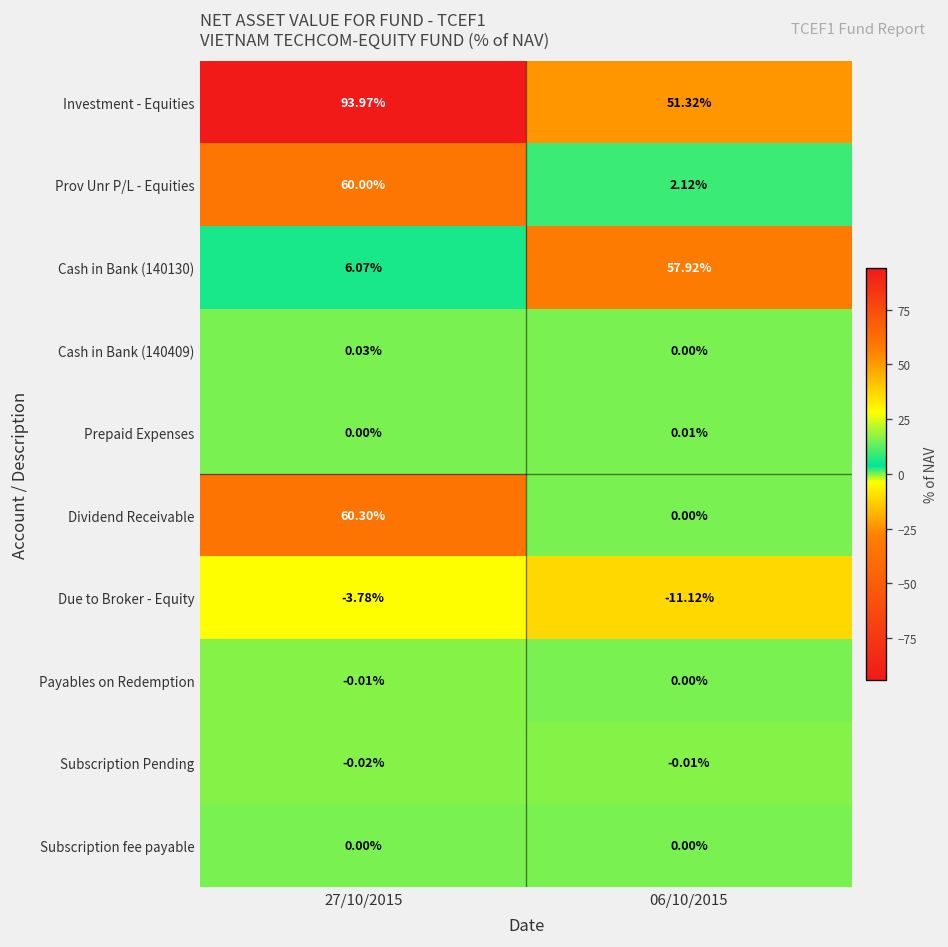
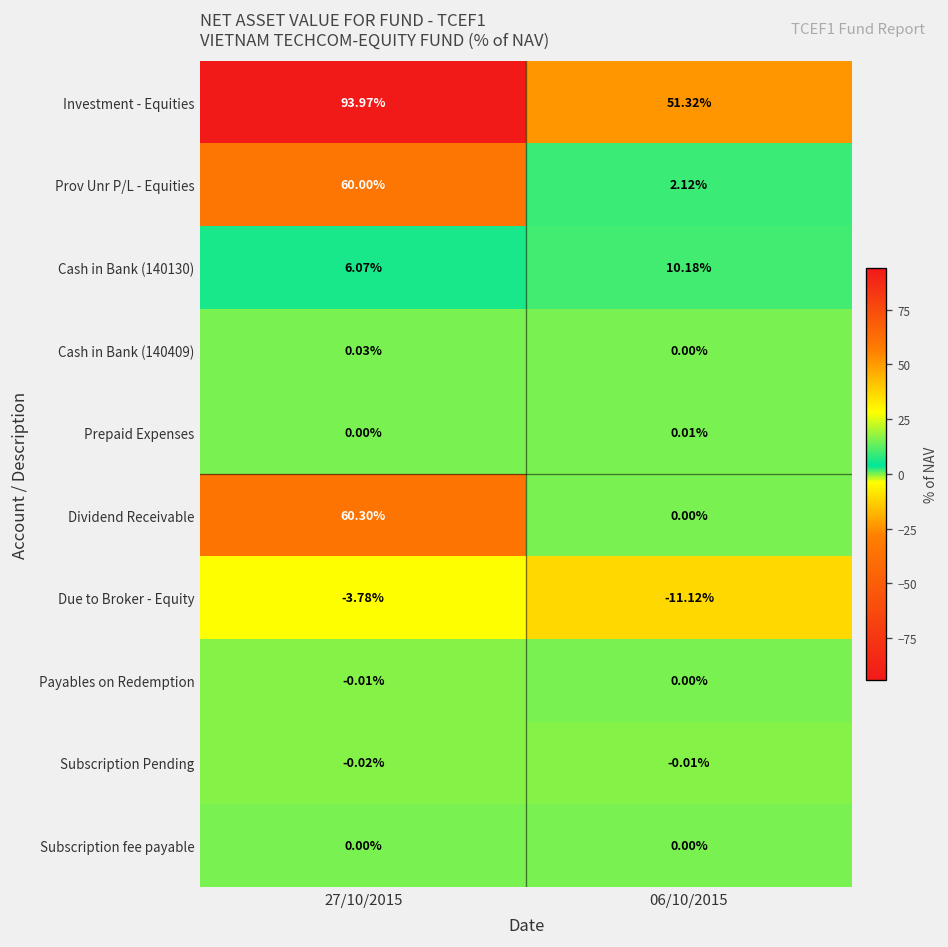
  {
    "Investment - Equities": {
      "27/10/2015": "93.97%",
      "06/10/2015": "51.32%"
    },
    "Prov Unr P/L - Equities": {
      "27/10/2015": "60.00%",
      "06/10/2015": "2.12%"
    },
    "Cash in Bank (140130)": {
      "27/10/2015": "6.07%",
-     "06/10/2015": "57.92%"
+     "06/10/2015": "10.18%"
    },
    "Cash in Bank (140409)": {
      "27/10/2015": "0.03%",
      "06/10/2015": "0.00%"
    },
    "Prepaid Expenses": {
      "27/10/2015": "0.00%",
      "06/10/2015": "0.01%"
    },
    "Dividend Receivable": {
      "27/10/2015": "60.30%",
      "06/10/2015": "0.00%"
    },
    "Due to Broker - Equity": {
      "27/10/2015": "-3.78%",
      "06/10/2015": "-11.12%"
    },
    "Payables on Redemption": {
      "27/10/2015": "-0.01%",
      "06/10/2015": "0.00%"
    },
    "Subscription Pending": {
      "27/10/2015": "-0.02%",
      "06/10/2015": "-0.01%"
    },
    "Subscription fee payable": {
      "27/10/2015": "0.00%",
      "06/10/2015": "0.00%"
    }
  }
